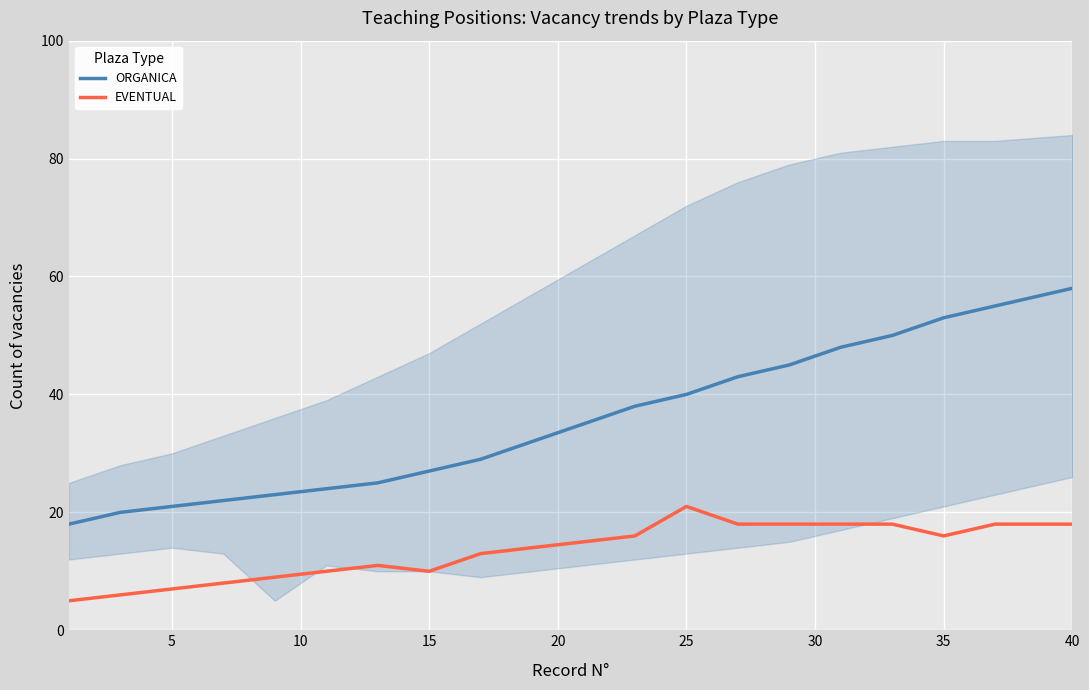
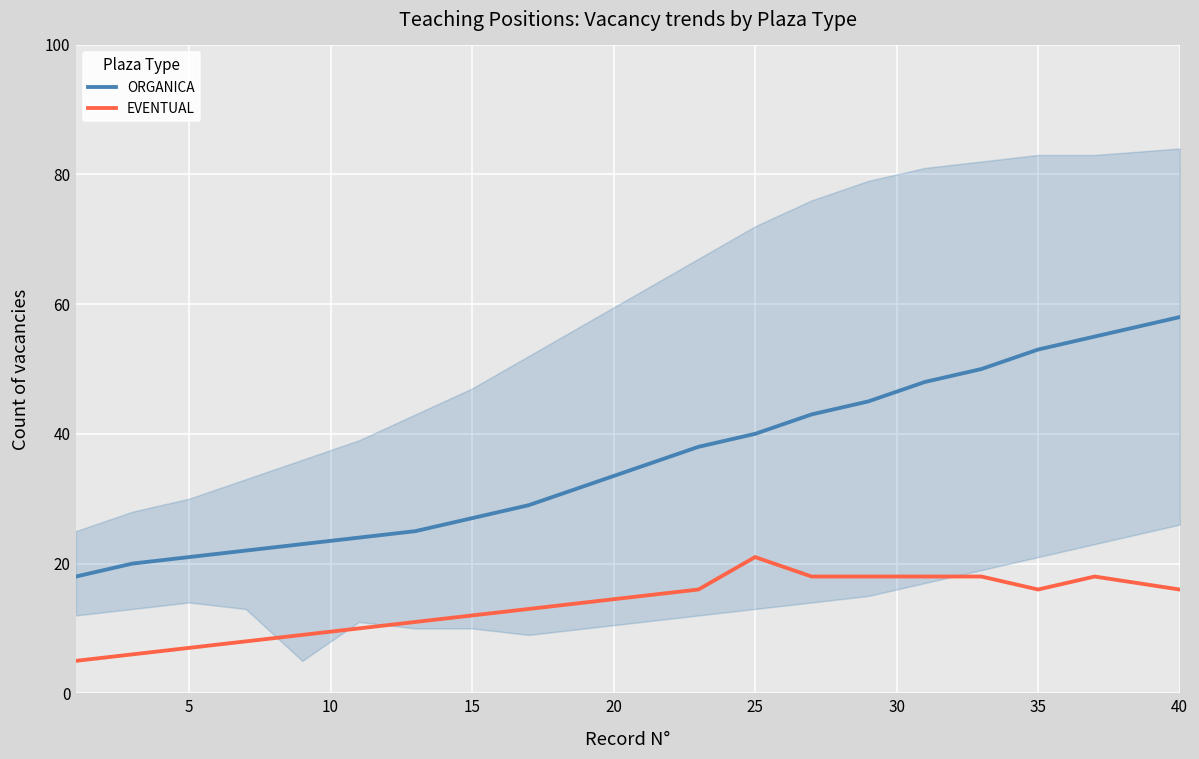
  {
    "EVENTUAL": {
      "5": 7,
-     "15": 10,
+     "15": 12,
      "25": 21,
      "35": 16,
-     "40": 18
+     "40": 16
    }
  }
